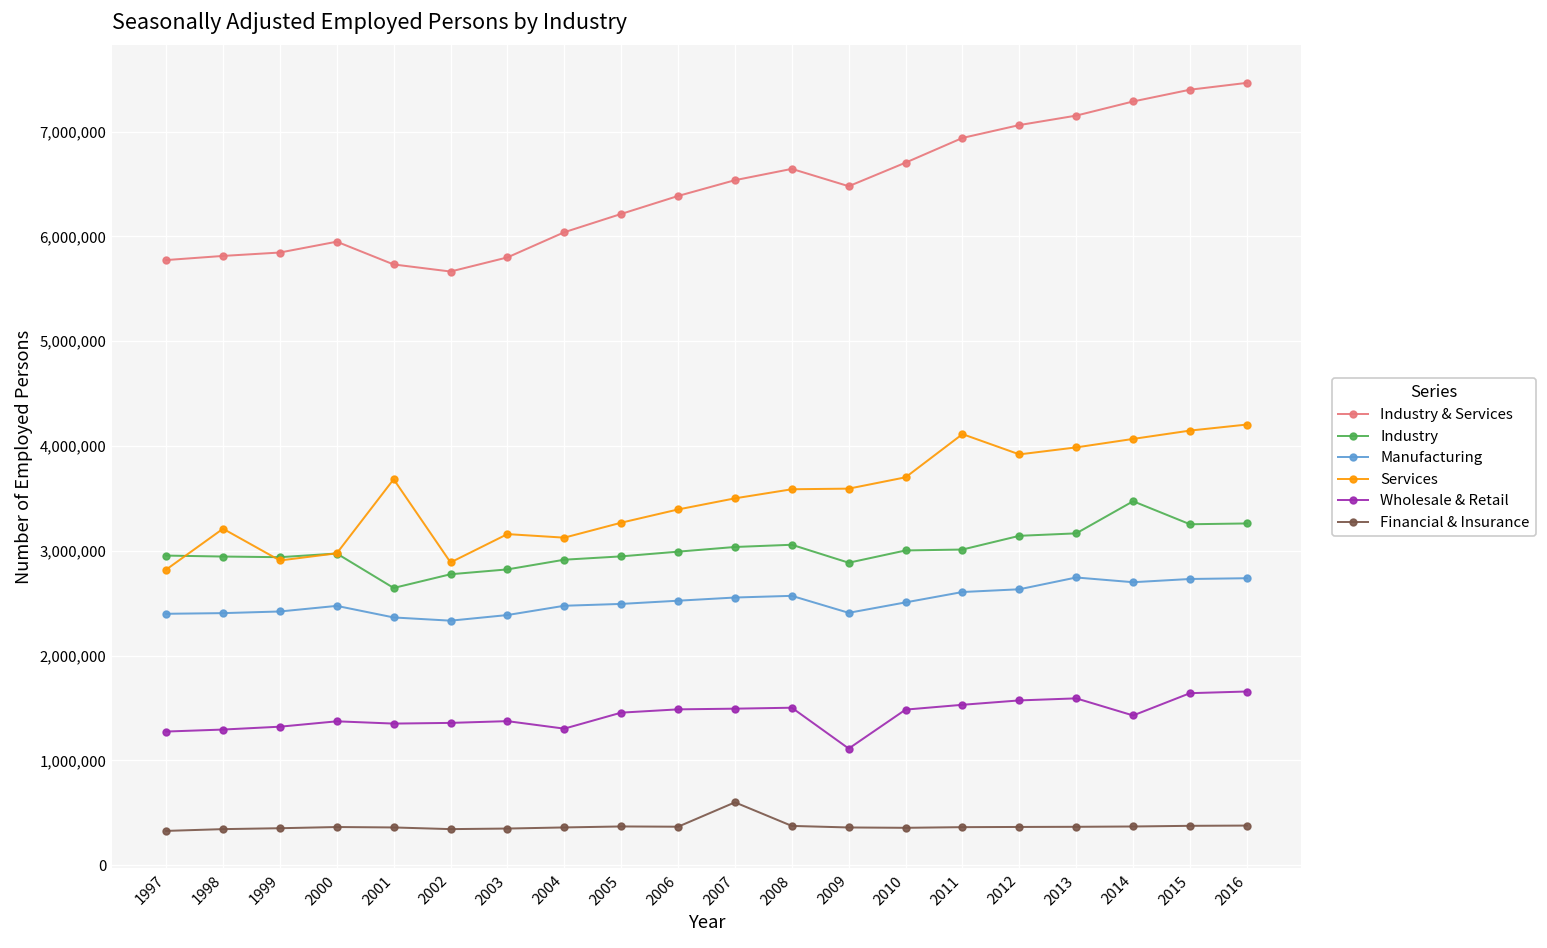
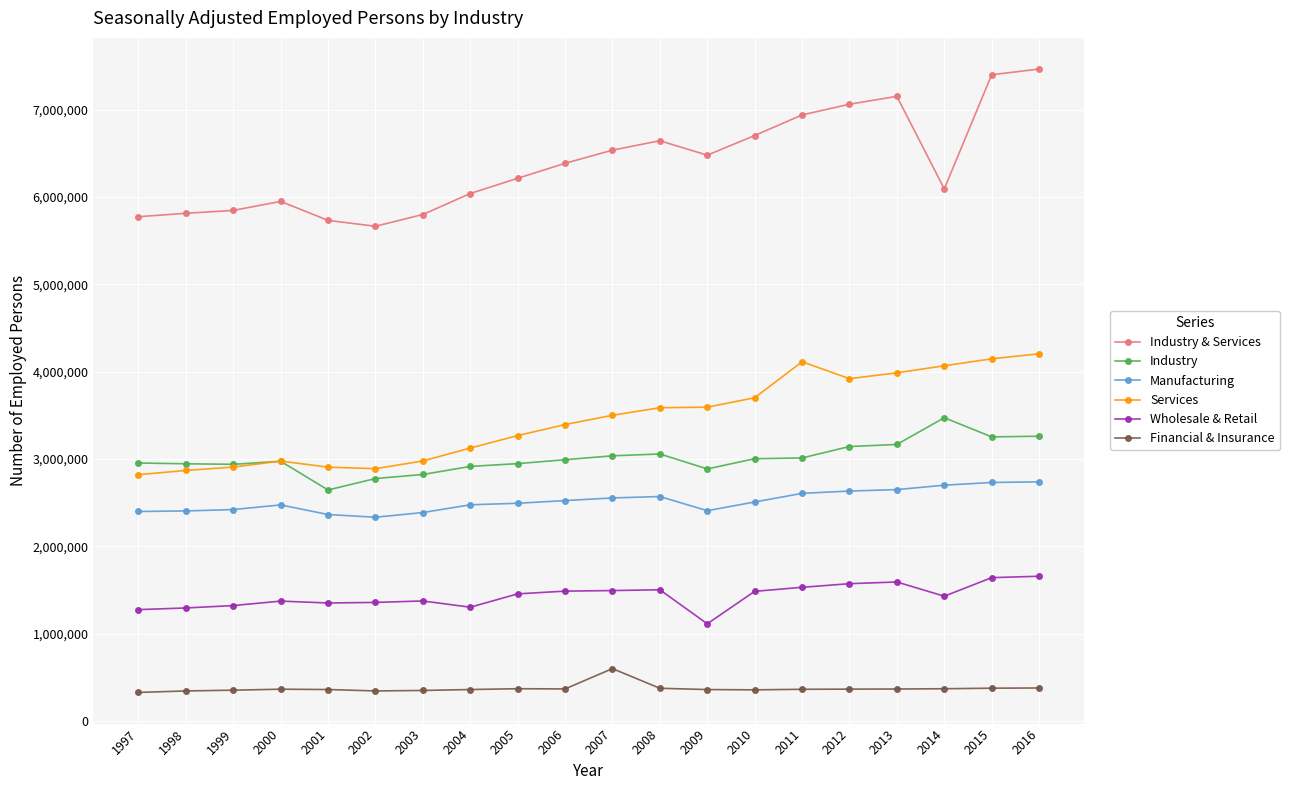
  {
    "Industry & Services": {
      "1997": "5,800,000",
      "1998": "5,800,000",
      "1999": "5,800,000",
      "2000": "5,900,000",
      "2001": "5,700,000",
      "2002": "5,700,000",
      "2003": "5,800,000",
      "2004": "6,000,000",
      "2005": "6,200,000",
      "2006": "6,400,000",
      "2007": "6,500,000",
      "2008": "6,600,000",
      "2009": "6,500,000",
      "2010": "6,700,000",
      "2011": "6,900,000",
      "2012": "7,100,000",
      "2013": "7,200,000",
-     "2014": "7,300,000",
+     "2014": "6,100,000",
      "2015": "7,400,000",
      "2016": "7,500,000"
    },
    "Industry": {
      "1997": "3,000,000",
      "1998": "2,900,000",
      "1999": "2,900,000",
      "2001": "2,600,000",
      "2002": "2,800,000",
      "2003": "2,800,000",
      "2004": "2,900,000",
      "2005": "2,900,000",
      "2006": "3,000,000",
      "2007": "3,000,000",
      "2008": "3,100,000",
      "2009": "2,900,000",
      "2010": "3,000,000",
      "2011": "3,000,000",
      "2012": "3,100,000",
      "2013": "3,200,000",
      "2014": "3,500,000",
      "2015": "3,300,000",
      "2016": "3,300,000"
    },
    "Manufacturing": {
      "1997": "2,400,000",
      "1998": "2,400,000",
      "1999": "2,400,000",
      "2000": "2,500,000",
      "2001": "2,400,000",
      "2002": "2,300,000",
      "2003": "2,400,000",
      "2004": "2,500,000",
      "2005": "2,500,000",
      "2006": "2,500,000",
      "2007": "2,600,000",
      "2008": "2,600,000",
      "2009": "2,400,000",
      "2010": "2,500,000",
      "2011": "2,600,000",
      "2012": "2,600,000",
-     "2013": "2,700,000",
+     "2013": "2,600,000",
      "2014": "2,700,000",
      "2015": "2,700,000",
      "2016": "2,700,000"
    },
    "Services": {
      "1997": "2,800,000",
-     "1998": "3,200,000",
+     "1998": "2,900,000",
      "1999": "2,900,000",
-     "2001": "3,700,000",
+     "2001": "2,900,000",
      "2002": "2,900,000",
-     "2003": "3,200,000",
+     "2003": "3,000,000",
      "2004": "3,100,000",
      "2005": "3,300,000",
      "2006": "3,400,000",
      "2007": "3,500,000",
      "2008": "3,600,000",
      "2009": "3,600,000",
      "2010": "3,700,000",
      "2011": "4,100,000",
      "2012": "3,900,000",
      "2013": "4,000,000",
      "2014": "4,100,000",
      "2015": "4,100,000",
      "2016": "4,200,000"
    },
    "Wholesale & Retail": {
      "1997": "1,300,000",
      "1998": "1,300,000",
      "1999": "1,300,000",
      "2000": "1,400,000",
      "2001": "1,400,000",
      "2002": "1,400,000",
      "2003": "1,400,000",
      "2004": "1,300,000",
      "2005": "1,500,000",
      "2006": "1,500,000",
      "2007": "1,500,000",
      "2008": "1,500,000",
      "2009": "1,100,000",
      "2010": "1,500,000",
      "2011": "1,500,000",
      "2012": "1,600,000",
      "2013": "1,600,000",
      "2014": "1,400,000",
      "2015": "1,600,000",
      "2016": "1,700,000"
    },
    "Financial & Insurance": {
      "1997": "300,000",
      "1998": "300,000",
      "1999": "400,000",
      "2000": "400,000",
      "2001": "400,000",
      "2002": "300,000",
      "2003": "300,000",
      "2004": "400,000",
      "2005": "400,000",
      "2006": "400,000",
      "2007": "600,000",
      "2008": "400,000",
      "2009": "400,000",
      "2010": "400,000",
      "2011": "400,000",
      "2012": "400,000",
      "2013": "400,000",
      "2014": "400,000",
      "2015": "400,000",
      "2016": "400,000"
    }
  }
